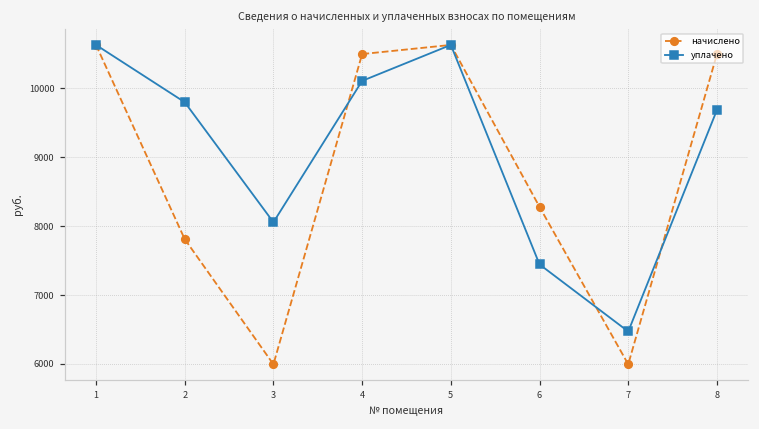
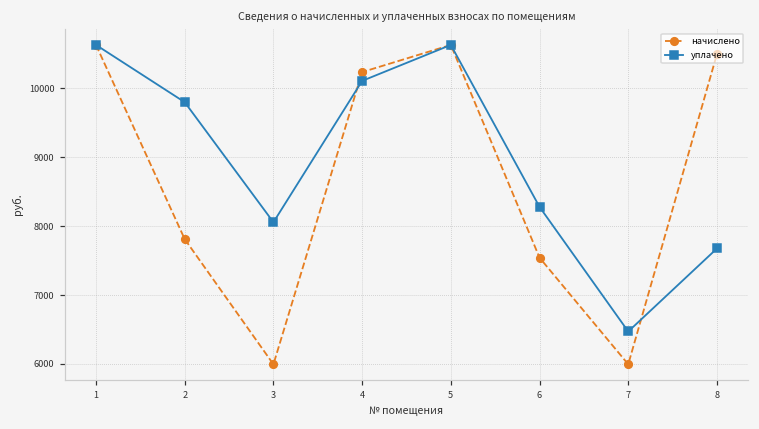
  {
    "начислено": {
      "2": 7800,
      "3": 6000,
-     "4": 10500,
-     "6": 8300,
+     "4": 10200,
+     "6": 7500,
      "7": 6000
    },
    "уплачено": {
      "2": 9800,
      "3": 8100,
      "4": 10100,
-     "6": 7400,
+     "6": 8300,
      "7": 6500,
-     "8": 9700
+     "8": 7700
    }
  }
